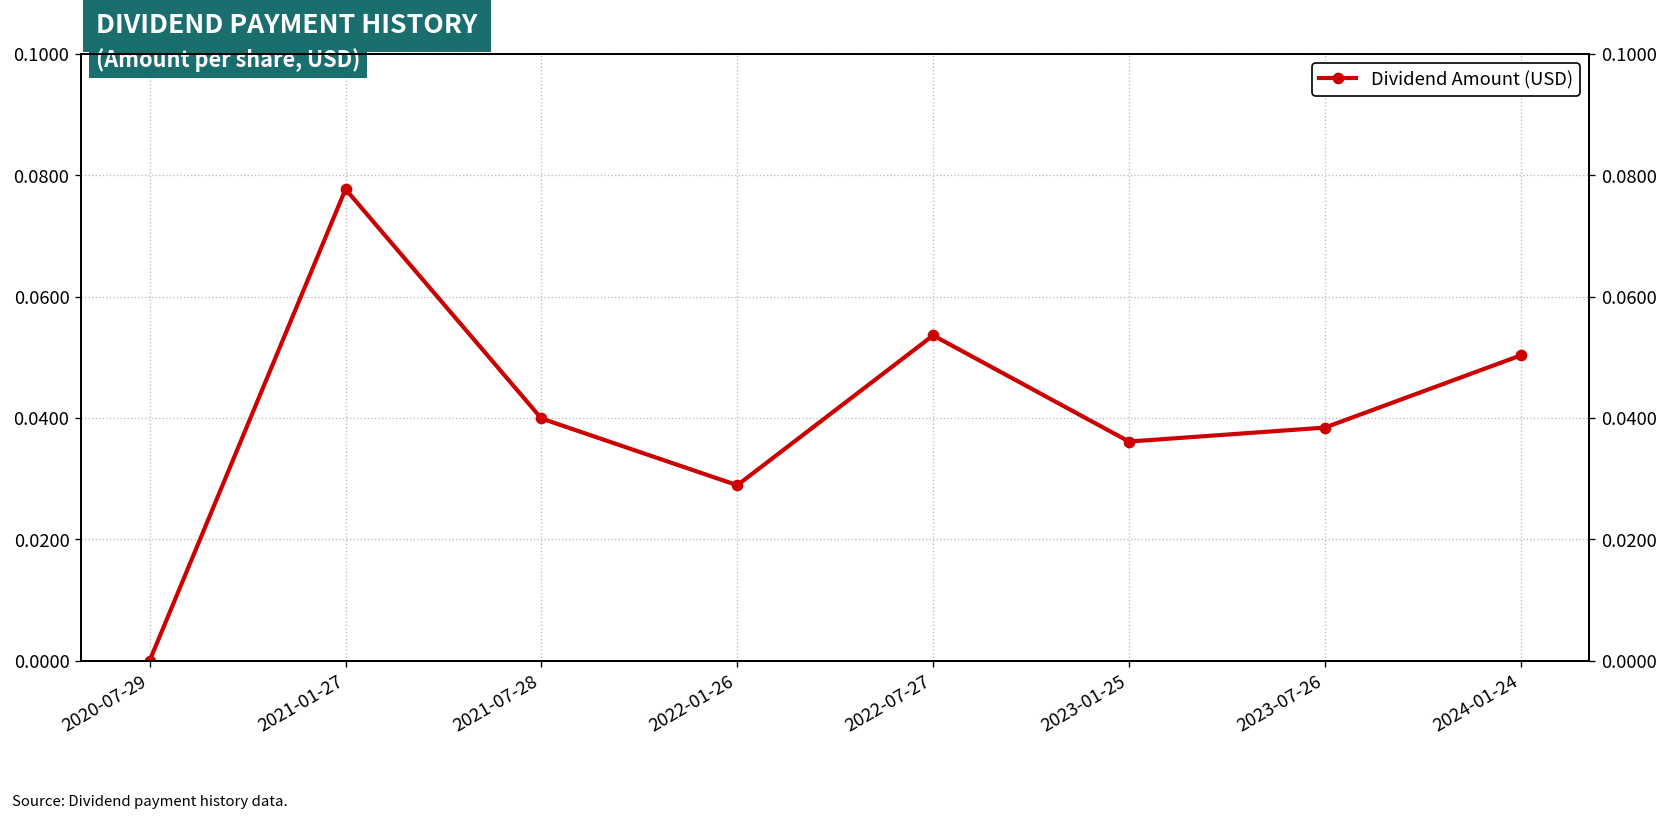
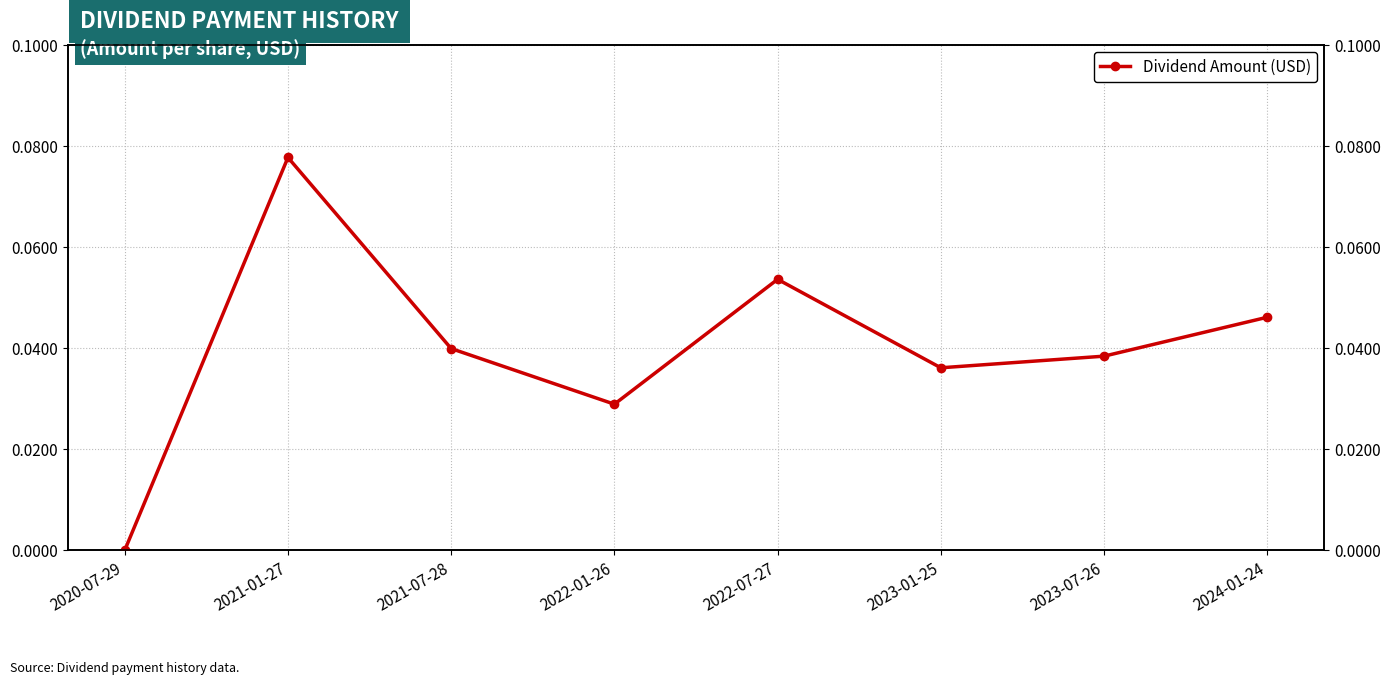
  {
    "2020-07-29": 0.000,
    "2021-01-27": 0.078,
    "2021-07-28": 0.040,
    "2022-01-26": 0.029,
    "2022-07-27": 0.054,
    "2023-01-25": 0.036,
    "2023-07-26": 0.038,
-   "2024-01-24": 0.050
+   "2024-01-24": 0.046
  }
